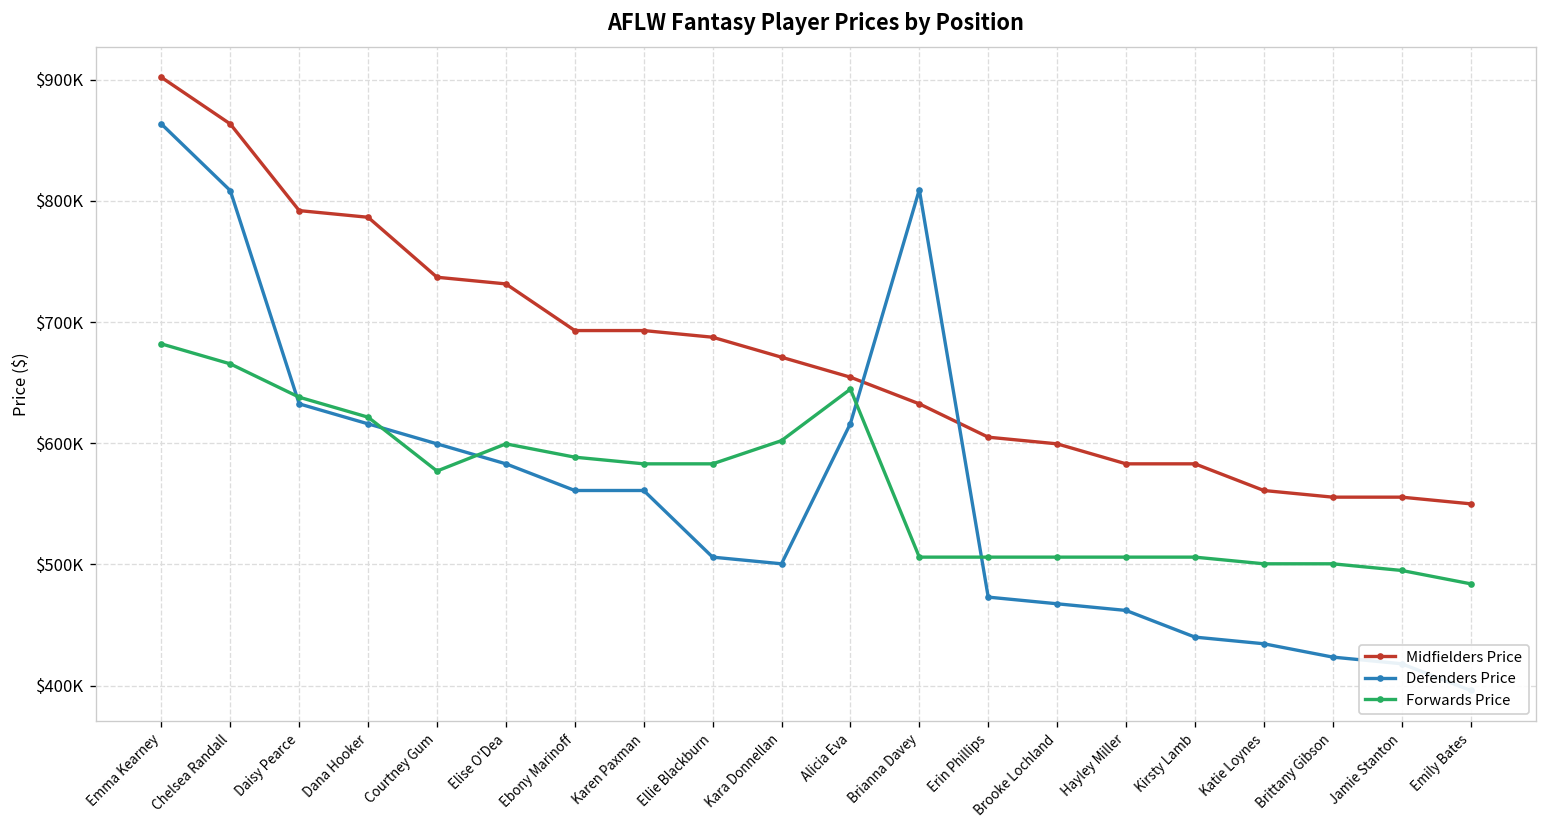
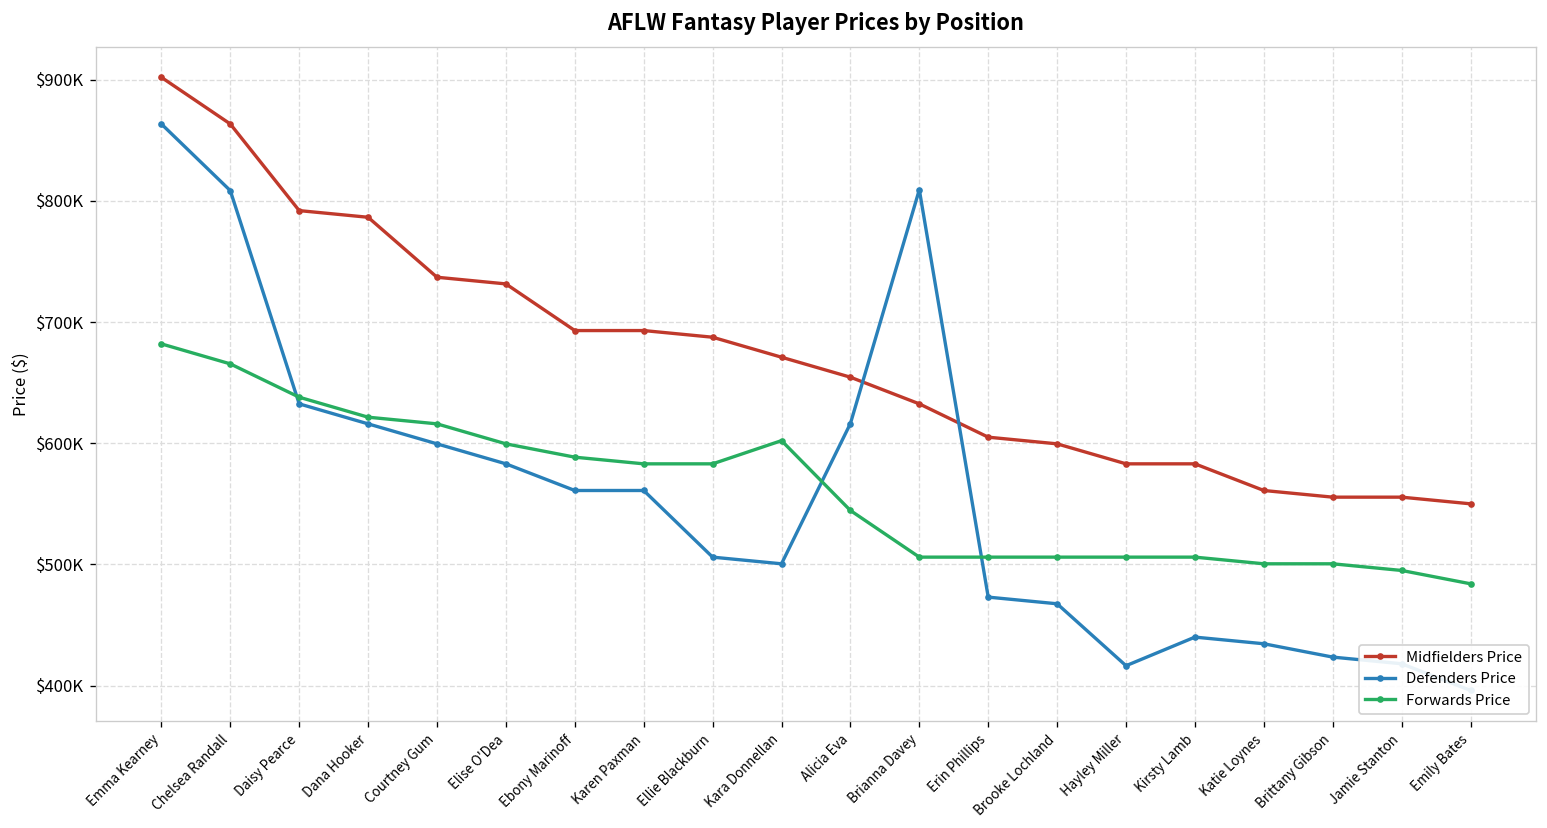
  {
    "Midfielders Price": {
      "Emma Kearney": "$902000",
      "Chelsea Randall": "$864000",
      "Daisy Pearce": "$792000",
      "Dana Hooker": "$787000",
      "Courtney Gum": "$737000",
      "Elise O'Dea": "$732000",
      "Ebony Marinoff": "$693000",
      "Karen Paxman": "$693000",
      "Ellie Blackburn": "$688000",
      "Kara Donnellan": "$671000",
      "Alicia Eva": "$655000",
      "Brianna Davey": "$633000",
      "Erin Phillips": "$605000",
      "Brooke Lochland": "$600000",
      "Hayley Miller": "$583000",
      "Kirsty Lamb": "$583000",
      "Katie Loynes": "$561000",
      "Brittany Gibson": "$556000",
      "Jamie Stanton": "$556000",
      "Emily Bates": "$550000"
    },
    "Defenders Price": {
      "Emma Kearney": "$864000",
      "Chelsea Randall": "$809000",
      "Daisy Pearce": "$633000",
      "Dana Hooker": "$616000",
      "Courtney Gum": "$600000",
      "Elise O'Dea": "$583000",
      "Ebony Marinoff": "$561000",
      "Karen Paxman": "$561000",
      "Ellie Blackburn": "$506000",
      "Kara Donnellan": "$501000",
      "Alicia Eva": "$616000",
      "Brianna Davey": "$809000",
      "Erin Phillips": "$473000",
      "Brooke Lochland": "$468000",
-     "Hayley Miller": "$462000",
+     "Hayley Miller": "$416000",
      "Kirsty Lamb": "$440000",
      "Katie Loynes": "$435000",
      "Brittany Gibson": "$424000"
    },
    "Forwards Price": {
      "Emma Kearney": "$682000",
      "Chelsea Randall": "$666000",
      "Daisy Pearce": "$638000",
      "Dana Hooker": "$622000",
-     "Courtney Gum": "$577000",
+     "Courtney Gum": "$616000",
      "Elise O'Dea": "$600000",
      "Ebony Marinoff": "$589000",
      "Karen Paxman": "$583000",
      "Ellie Blackburn": "$583000",
      "Kara Donnellan": "$602000",
-     "Alicia Eva": "$645000",
+     "Alicia Eva": "$545000",
      "Brianna Davey": "$506000",
      "Erin Phillips": "$506000",
      "Brooke Lochland": "$506000",
      "Hayley Miller": "$506000",
      "Kirsty Lamb": "$506000",
      "Katie Loynes": "$501000",
      "Brittany Gibson": "$501000",
      "Jamie Stanton": "$495000",
      "Emily Bates": "$484000"
    }
  }
